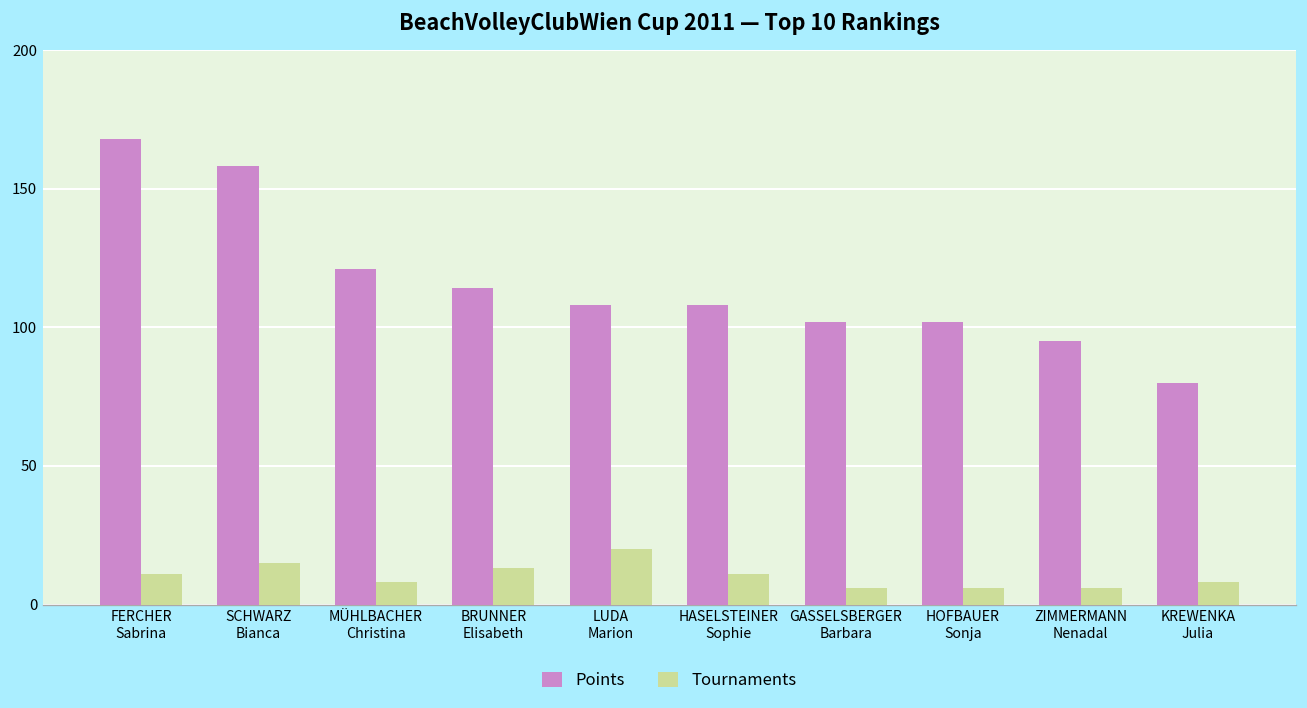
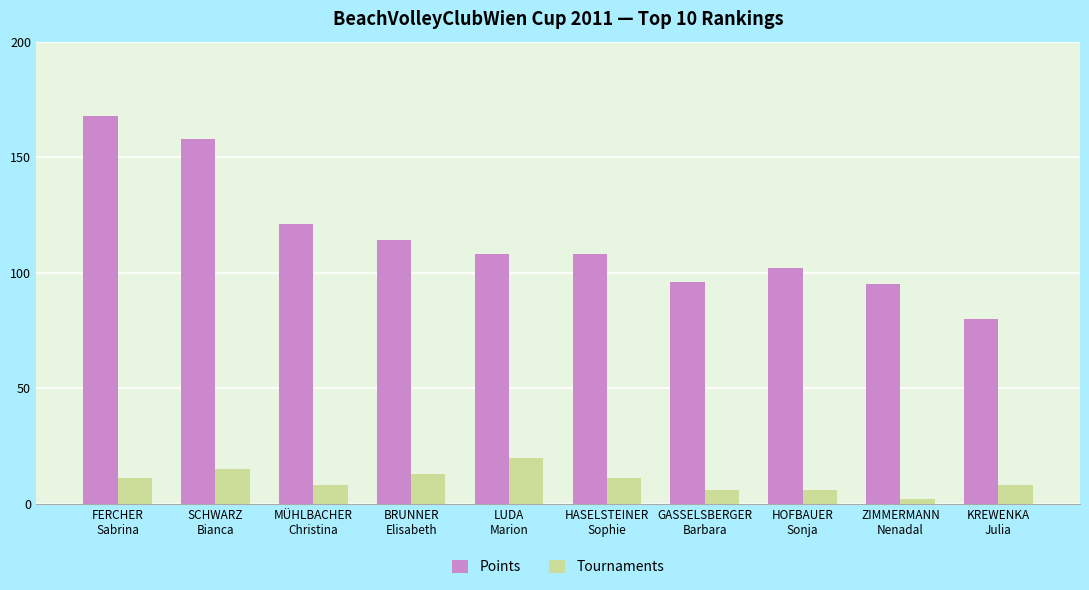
  {
    "Points": {
      "FERCHER Sabrina": 168,
      "SCHWARZ Bianca": 158,
      "MÜHLBACHER Christina": 121,
      "BRUNNER Elisabeth": 114,
      "LUDA Marion": 108,
      "HASELSTEINER Sophie": 108,
-     "GASSELSBERGER Barbara": 102,
+     "GASSELSBERGER Barbara": 96,
      "HOFBAUER Sonja": 102,
      "ZIMMERMANN Nenadal": 95,
      "KREWENKA Julia": 80
    },
    "Tournaments": {
      "FERCHER Sabrina": 11,
      "SCHWARZ Bianca": 15,
      "MÜHLBACHER Christina": 8,
      "BRUNNER Elisabeth": 13,
      "LUDA Marion": 20,
      "HASELSTEINER Sophie": 11,
      "GASSELSBERGER Barbara": 6,
      "HOFBAUER Sonja": 6,
-     "ZIMMERMANN Nenadal": 6,
+     "ZIMMERMANN Nenadal": 2,
      "KREWENKA Julia": 8
    }
  }
